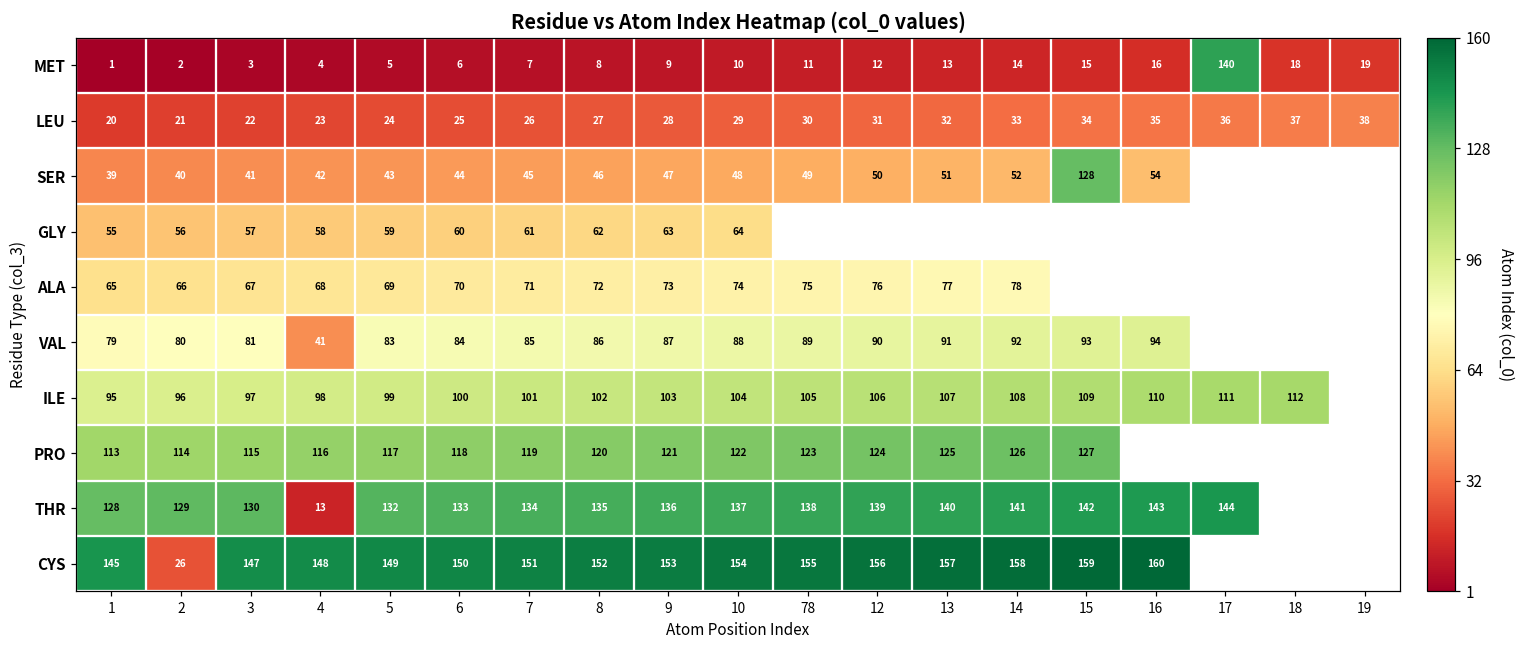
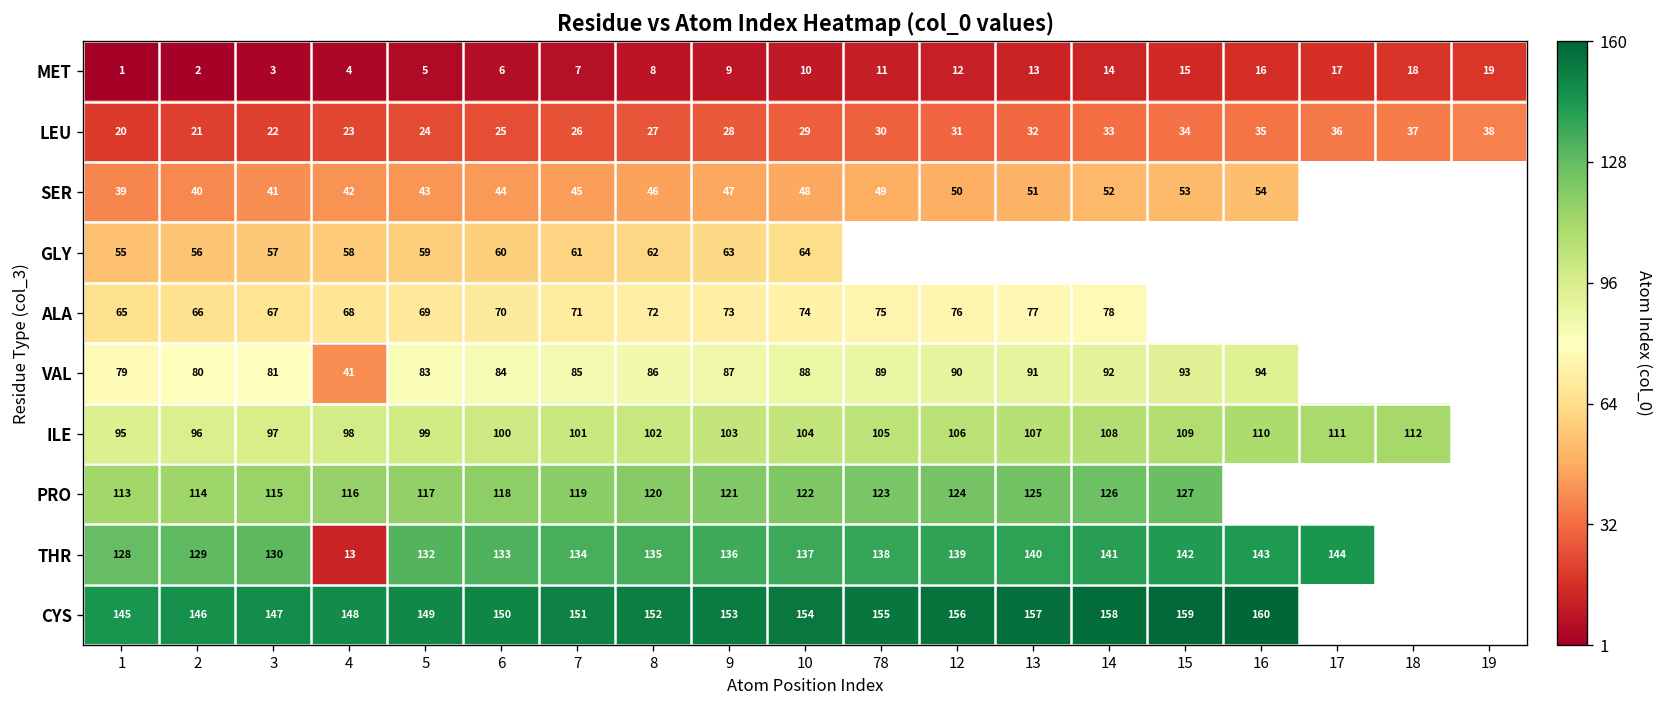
  {
    "MET": {
      "1": 1,
      "2": 2,
      "3": 3,
      "4": 4,
      "5": 5,
      "6": 6,
      "7": 7,
      "8": 8,
      "9": 9,
      "10": 10,
      "78": 11,
      "12": 12,
      "13": 13,
      "14": 14,
      "15": 15,
      "16": 16,
-     "17": 140,
+     "17": 17,
      "18": 18,
      "19": 19
    },
    "LEU": {
      "1": 20,
      "2": 21,
      "3": 22,
      "4": 23,
      "5": 24,
      "6": 25,
      "7": 26,
      "8": 27,
      "9": 28,
      "10": 29,
      "78": 30,
      "12": 31,
      "13": 32,
      "14": 33,
      "15": 34,
      "16": 35,
      "17": 36,
      "18": 37,
      "19": 38
    },
    "SER": {
      "1": 39,
      "2": 40,
      "3": 41,
      "4": 42,
      "5": 43,
      "6": 44,
      "7": 45,
      "8": 46,
      "9": 47,
      "10": 48,
      "78": 49,
      "12": 50,
      "13": 51,
      "14": 52,
-     "15": 128,
+     "15": 53,
      "16": 54
    },
    "GLY": {
      "1": 55,
      "2": 56,
      "3": 57,
      "4": 58,
      "5": 59,
      "6": 60,
      "7": 61,
      "8": 62,
      "9": 63,
      "10": 64
    },
    "ALA": {
      "1": 65,
      "2": 66,
      "3": 67,
      "4": 68,
      "5": 69,
      "6": 70,
      "7": 71,
      "8": 72,
      "9": 73,
      "10": 74,
      "78": 75,
      "12": 76,
      "13": 77,
      "14": 78
    },
    "VAL": {
      "1": 79,
      "2": 80,
      "3": 81,
      "4": 41,
      "5": 83,
      "6": 84,
      "7": 85,
      "8": 86,
      "9": 87,
      "10": 88,
      "78": 89,
      "12": 90,
      "13": 91,
      "14": 92,
      "15": 93,
      "16": 94
    },
    "ILE": {
      "1": 95,
      "2": 96,
      "3": 97,
      "4": 98,
      "5": 99,
      "6": 100,
      "7": 101,
      "8": 102,
      "9": 103,
      "10": 104,
      "78": 105,
      "12": 106,
      "13": 107,
      "14": 108,
      "15": 109,
      "16": 110,
      "17": 111,
      "18": 112
    },
    "PRO": {
      "1": 113,
      "2": 114,
      "3": 115,
      "4": 116,
      "5": 117,
      "6": 118,
      "7": 119,
      "8": 120,
      "9": 121,
      "10": 122,
      "78": 123,
      "12": 124,
      "13": 125,
      "14": 126,
      "15": 127
    },
    "THR": {
      "1": 128,
      "2": 129,
      "3": 130,
      "4": 13,
      "5": 132,
      "6": 133,
      "7": 134,
      "8": 135,
      "9": 136,
      "10": 137,
      "78": 138,
      "12": 139,
      "13": 140,
      "14": 141,
      "15": 142,
      "16": 143,
      "17": 144
    },
    "CYS": {
      "1": 145,
-     "2": 26,
+     "2": 146,
      "3": 147,
      "4": 148,
      "5": 149,
      "6": 150,
      "7": 151,
      "8": 152,
      "9": 153,
      "10": 154,
      "78": 155,
      "12": 156,
      "13": 157,
      "14": 158,
      "15": 159,
      "16": 160
    }
  }
